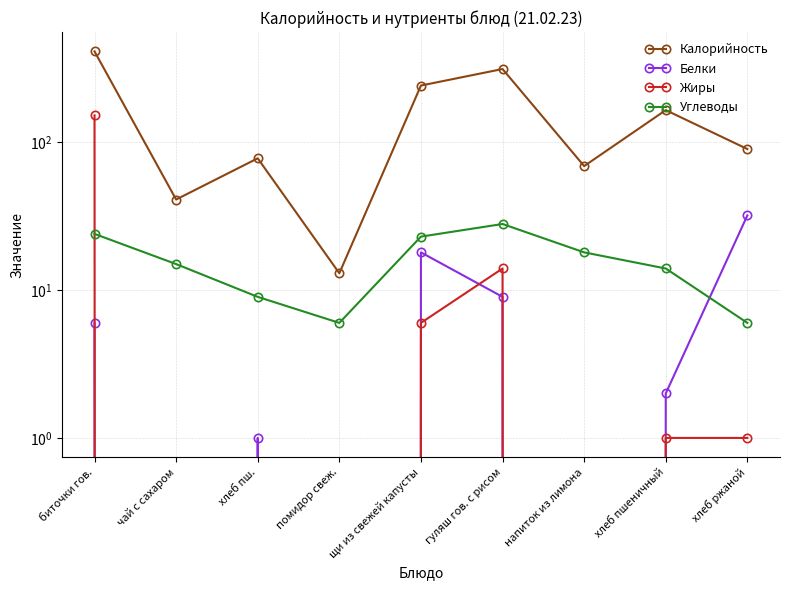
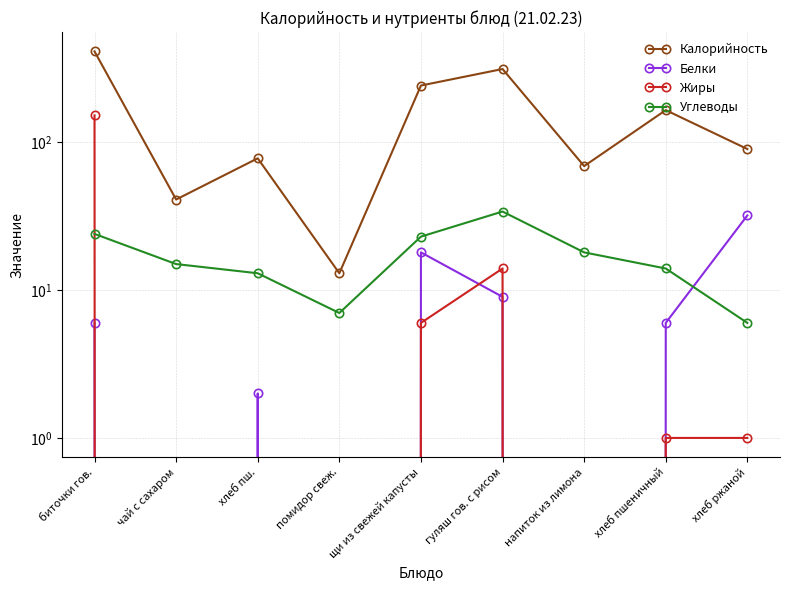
  {
    "Калорийность": {
      "биточки гов.": 410,
      "чай с сахаром": 41,
      "хлеб пш.": 80,
      "помидор свеж.": 13,
      "щи из свежей капусты": 240,
      "гуляш гов. с рисом": 310,
      "напиток из лимона": 70,
      "хлеб пшеничный": 170,
      "хлеб ржаной": 90
    },
    "Белки": {
      "биточки гов.": 6,
-     "хлеб пш.": 1,
+     "хлеб пш.": 2,
      "щи из свежей капусты": 18,
      "гуляш гов. с рисом": 9,
-     "хлеб пшеничный": 2,
+     "хлеб пшеничный": 6,
      "хлеб ржаной": 32
    },
    "Жиры": {
      "биточки гов.": 150,
      "щи из свежей капусты": 6,
      "гуляш гов. с рисом": 14,
      "хлеб пшеничный": 1,
      "хлеб ржаной": 1
    },
    "Углеводы": {
      "биточки гов.": 24,
      "чай с сахаром": 15,
-     "хлеб пш.": 9,
-     "помидор свеж.": 6,
+     "хлеб пш.": 13,
+     "помидор свеж.": 7,
      "щи из свежей капусты": 23,
-     "гуляш гов. с рисом": 28,
+     "гуляш гов. с рисом": 34,
      "напиток из лимона": 18,
      "хлеб пшеничный": 14,
      "хлеб ржаной": 6
    }
  }
